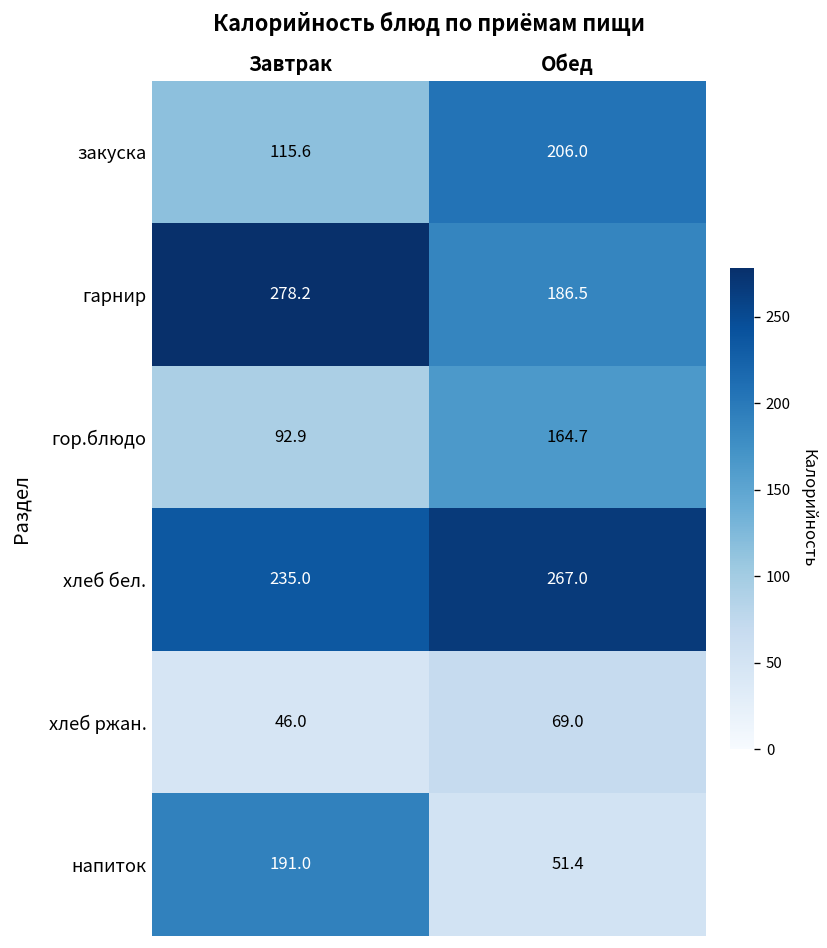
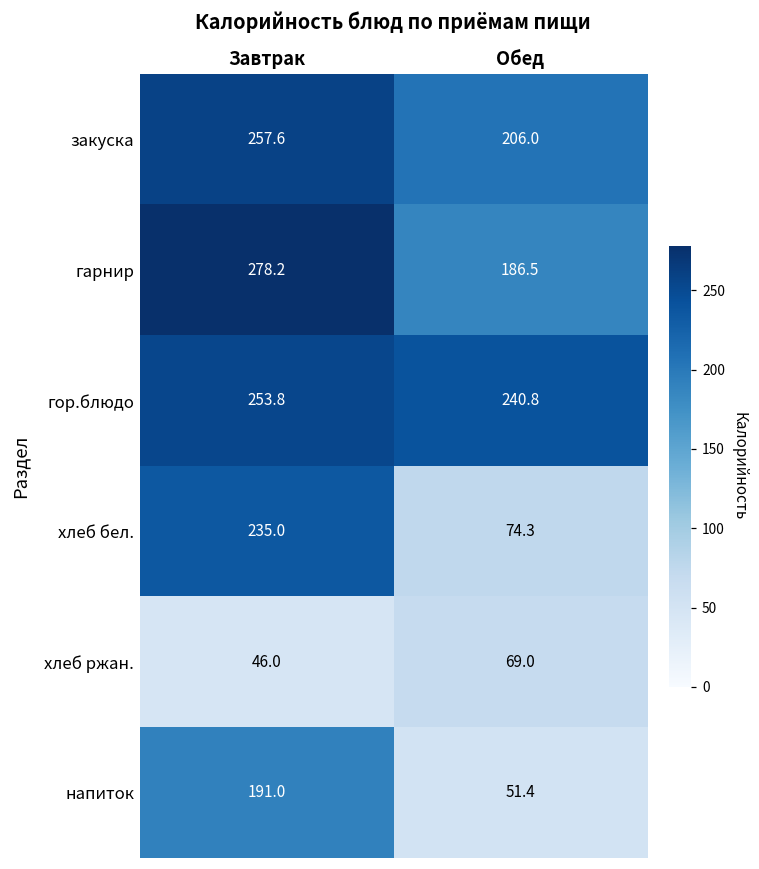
  {
    "закуска": {
-     "Завтрак": 115.6,
+     "Завтрак": 257.6,
      "Обед": 206.0
    },
    "гарнир": {
      "Завтрак": 278.2,
      "Обед": 186.5
    },
    "гор.блюдо": {
-     "Завтрак": 92.9,
-     "Обед": 164.7
+     "Завтрак": 253.8,
+     "Обед": 240.8
    },
    "хлеб бел.": {
      "Завтрак": 235.0,
-     "Обед": 267.0
+     "Обед": 74.3
    },
    "хлеб ржан.": {
      "Завтрак": 46.0,
      "Обед": 69.0
    },
    "напиток": {
      "Завтрак": 191.0,
      "Обед": 51.4
    }
  }
